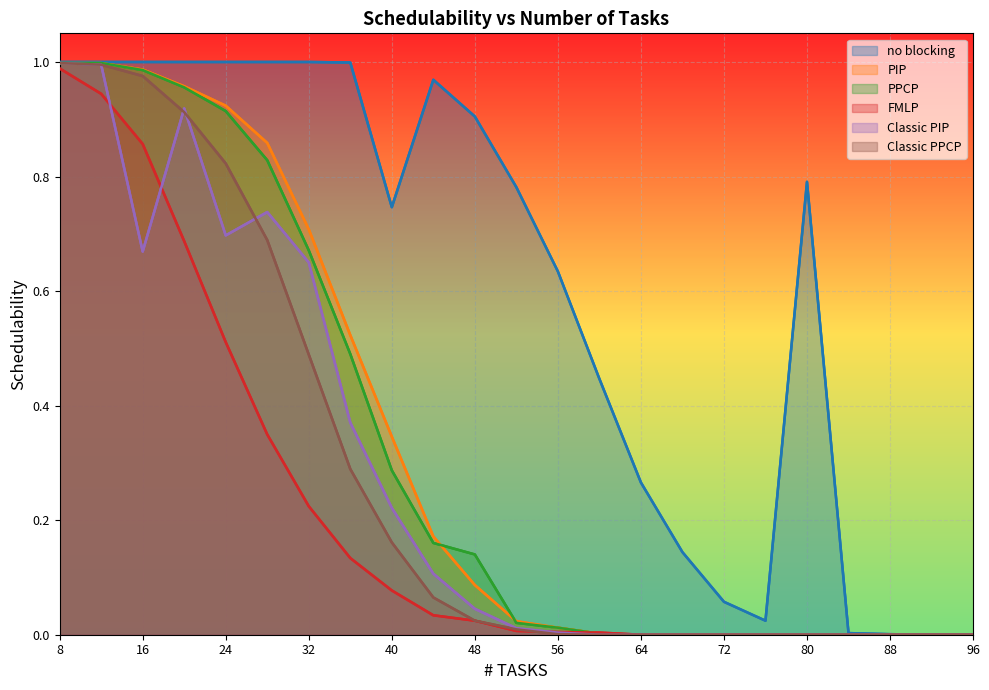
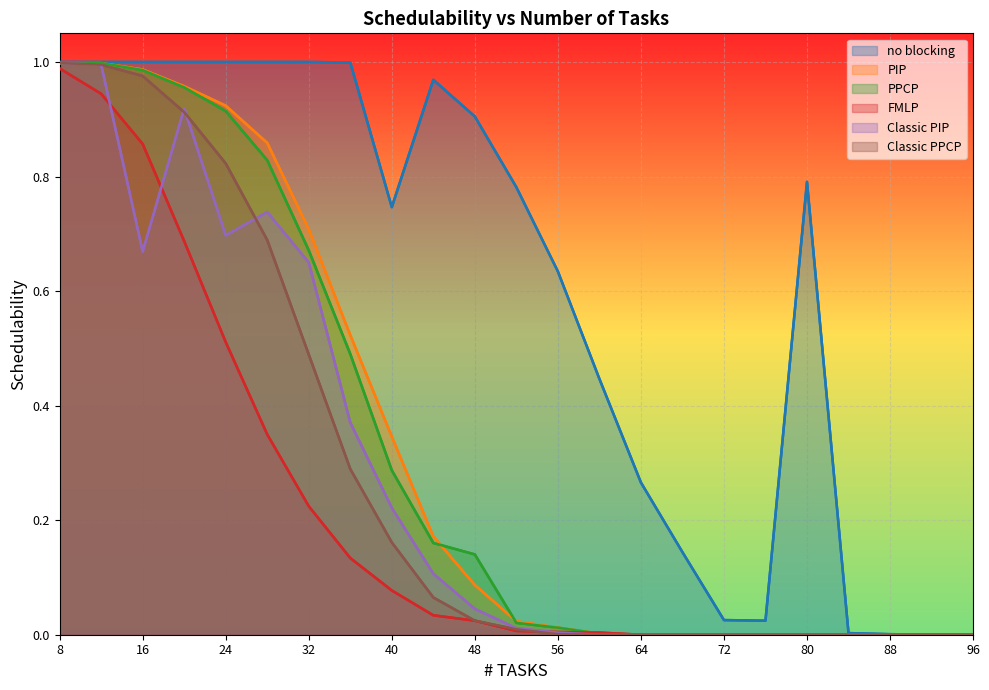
  {
    "no blocking": {
      "16": 1.00,
      "24": 1.00,
      "32": 1.00,
      "40": 0.75,
      "48": 0.90,
      "56": 0.63,
      "64": 0.27,
-     "72": 0.06,
+     "72": 0.03,
      "80": 0.79
    },
    "PPCP": {
      "24": 0.91,
      "32": 0.67,
      "40": 0.29,
      "48": 0.14
    },
    "Classic PIP": {
      "16": 0.67,
      "24": 0.70,
      "32": 0.65,
      "40": 0.22,
      "48": 0.05
    }
  }
